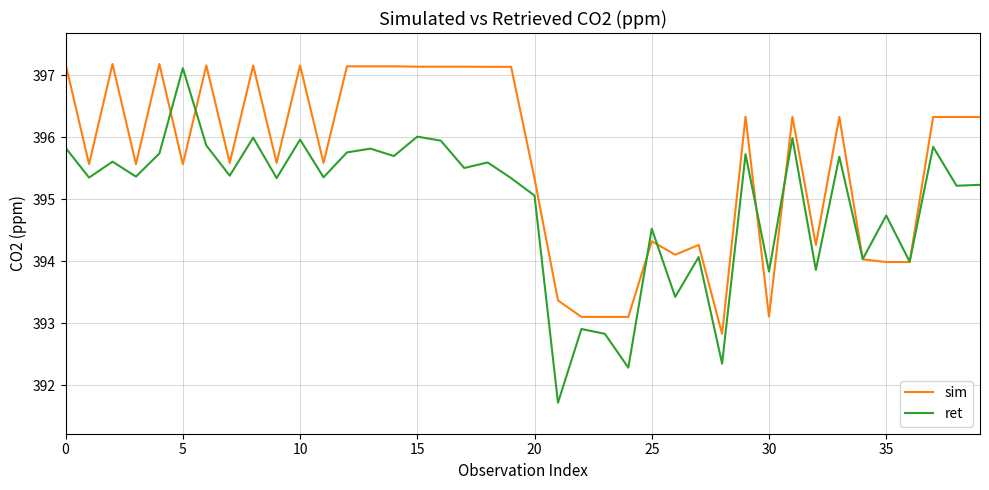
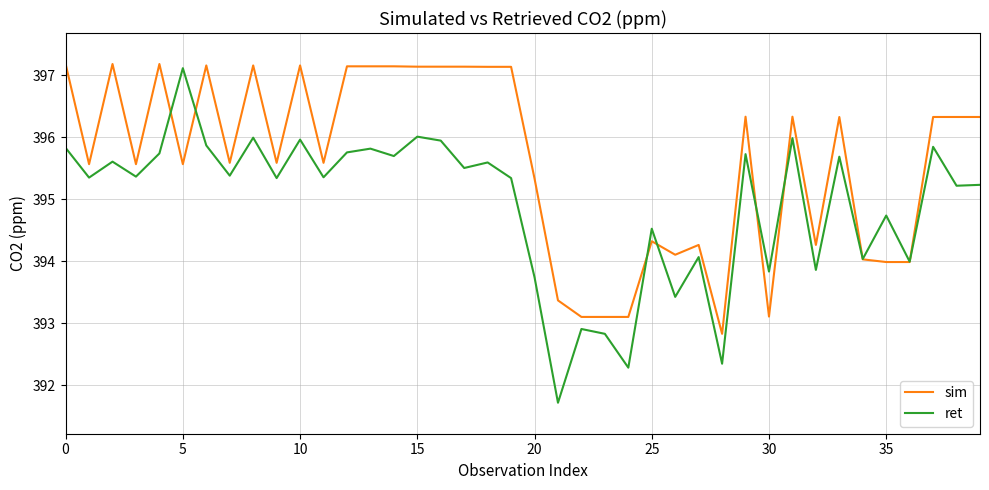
  {
    "sim": {
      "0": 397.2,
      "5": 395.6,
      "10": 397.2,
      "15": 397.1,
      "20": 395.3,
      "25": 394.3,
      "30": 393.1,
      "35": 394.0
    },
    "ret": {
      "0": 395.8,
      "5": 397.1,
      "10": 396.0,
      "15": 396.0,
-     "20": 395.1,
+     "20": 393.7,
      "25": 394.5,
      "30": 393.8,
      "35": 394.7
    }
  }
